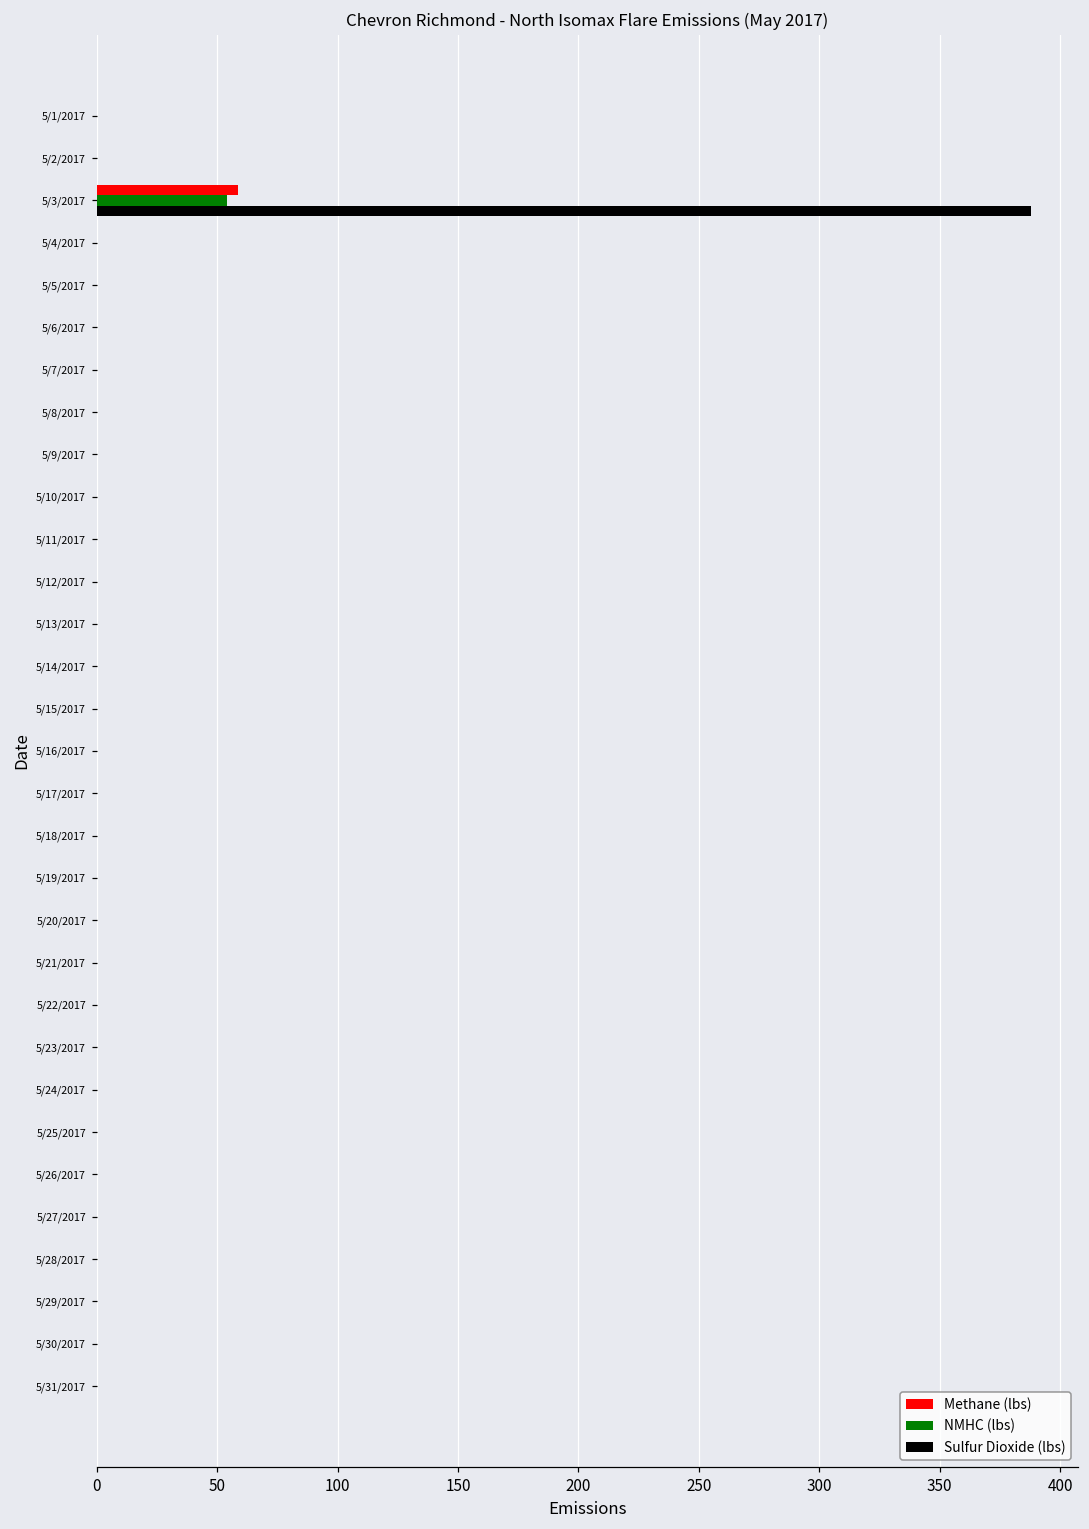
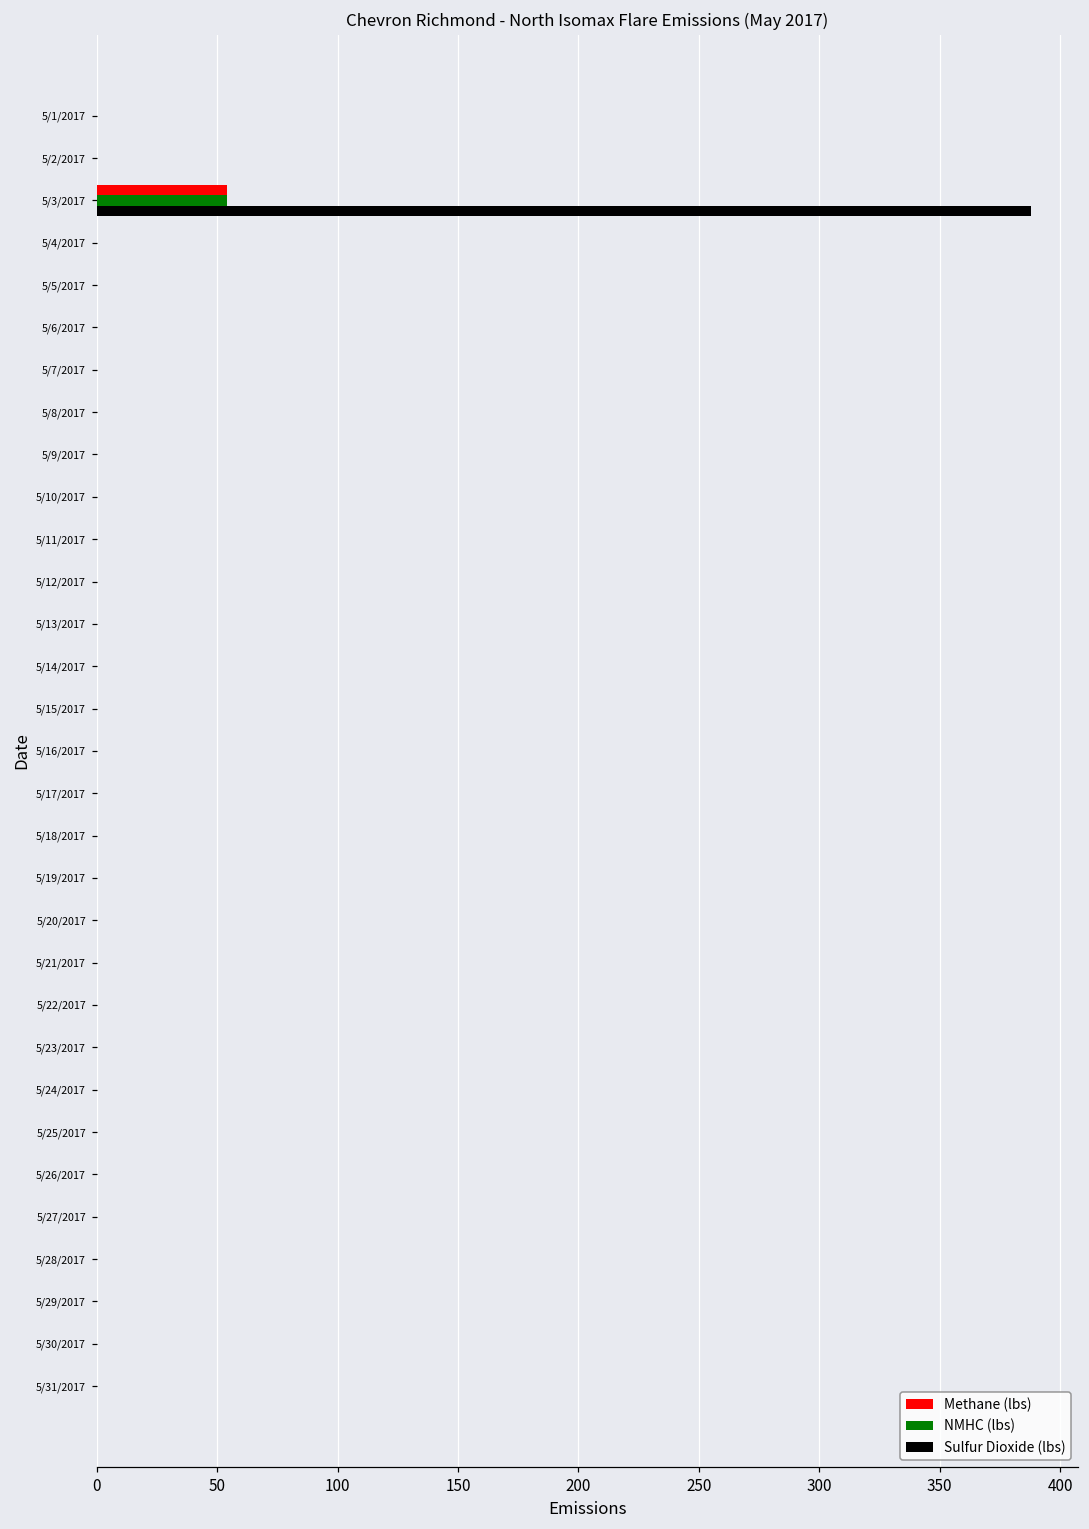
  {
    "Methane (lbs)": {
      "5/1/2017": 0,
      "5/2/2017": 0,
-     "5/3/2017": 59,
+     "5/3/2017": 54,
      "5/4/2017": 0,
      "5/5/2017": 0,
      "5/6/2017": 0,
      "5/7/2017": 0,
      "5/8/2017": 0,
      "5/9/2017": 0,
      "5/10/2017": 0,
      "5/11/2017": 0,
      "5/12/2017": 0,
      "5/13/2017": 0,
      "5/14/2017": 0,
      "5/15/2017": 0,
      "5/16/2017": 0,
      "5/17/2017": 0,
      "5/18/2017": 0,
      "5/19/2017": 0,
      "5/20/2017": 0,
      "5/21/2017": 0,
      "5/22/2017": 0,
      "5/23/2017": 0,
      "5/24/2017": 0,
      "5/25/2017": 0,
      "5/26/2017": 0,
      "5/27/2017": 0,
      "5/28/2017": 0,
      "5/29/2017": 0,
      "5/30/2017": 0,
      "5/31/2017": 0
    },
    "NMHC (lbs)": {
      "5/1/2017": 0,
      "5/2/2017": 0,
      "5/3/2017": 54,
      "5/4/2017": 0,
      "5/5/2017": 0,
      "5/6/2017": 0,
      "5/7/2017": 0,
      "5/8/2017": 0,
      "5/9/2017": 0,
      "5/10/2017": 0,
      "5/11/2017": 0,
      "5/12/2017": 0,
      "5/13/2017": 0,
      "5/14/2017": 0,
      "5/15/2017": 0,
      "5/16/2017": 0,
      "5/17/2017": 0,
      "5/18/2017": 0,
      "5/19/2017": 0,
      "5/20/2017": 0,
      "5/21/2017": 0,
      "5/22/2017": 0,
      "5/23/2017": 0,
      "5/24/2017": 0,
      "5/25/2017": 0,
      "5/26/2017": 0,
      "5/27/2017": 0,
      "5/28/2017": 0,
      "5/29/2017": 0,
      "5/30/2017": 0,
      "5/31/2017": 0
    },
    "Sulfur Dioxide (lbs)": {
      "5/1/2017": 0,
      "5/2/2017": 0,
      "5/3/2017": 388,
      "5/4/2017": 0,
      "5/5/2017": 0,
      "5/6/2017": 0,
      "5/7/2017": 0,
      "5/8/2017": 0,
      "5/9/2017": 0,
      "5/10/2017": 0,
      "5/11/2017": 0,
      "5/12/2017": 0,
      "5/13/2017": 0,
      "5/14/2017": 0,
      "5/15/2017": 0,
      "5/16/2017": 0,
      "5/17/2017": 0,
      "5/18/2017": 0,
      "5/19/2017": 0,
      "5/20/2017": 0,
      "5/21/2017": 0,
      "5/22/2017": 0,
      "5/23/2017": 0,
      "5/24/2017": 0,
      "5/25/2017": 0,
      "5/26/2017": 0,
      "5/27/2017": 0,
      "5/28/2017": 0,
      "5/29/2017": 0,
      "5/30/2017": 0,
      "5/31/2017": 0
    }
  }
